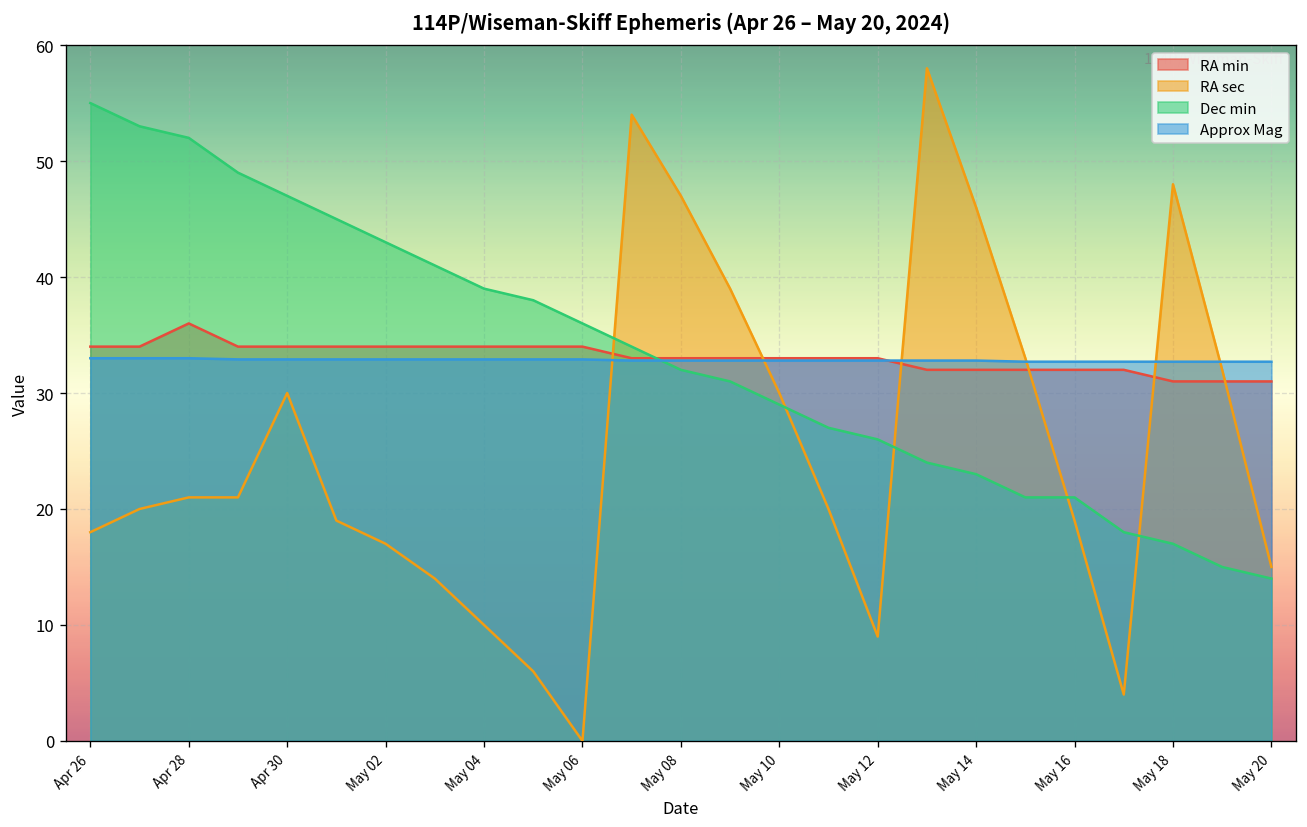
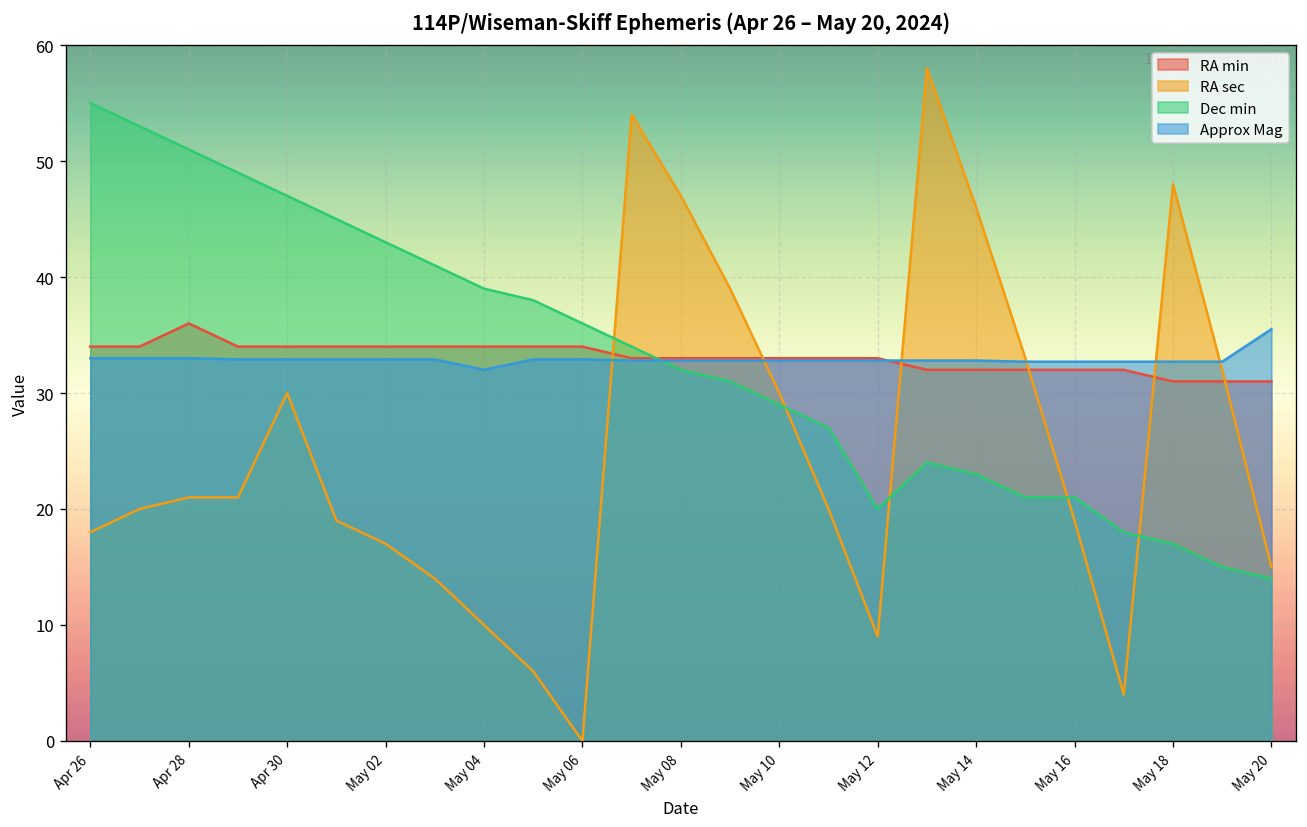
  {
    "RA min": {
      "Apr 26": 34,
      "Apr 28": 36,
      "Apr 30": 34,
      "May 02": 34,
      "May 04": 34,
      "May 06": 34,
      "May 14": 32,
      "May 16": 32,
      "May 18": 31,
      "May 20": 31
    },
    "RA sec": {
      "Apr 26": 18,
      "Apr 28": 21,
      "Apr 30": 30,
      "May 02": 17,
      "May 04": 10,
      "May 06": 0,
      "May 08": 47,
      "May 10": 30,
      "May 12": 9,
      "May 14": 46,
      "May 16": 19,
      "May 18": 48,
      "May 20": 15
    },
    "Dec min": {
      "Apr 26": 55,
-     "Apr 28": 52,
+     "Apr 28": 51,
      "Apr 30": 47,
      "May 02": 43,
      "May 04": 39,
      "May 06": 36,
      "May 08": 32,
      "May 10": 29,
-     "May 12": 26,
+     "May 12": 20,
      "May 14": 23,
      "May 16": 21,
      "May 18": 17,
      "May 20": 14
    },
    "Approx Mag": {
      "Apr 26": 33,
      "Apr 28": 33,
      "Apr 30": 33,
      "May 02": 33,
-     "May 04": 33,
+     "May 04": 32,
      "May 06": 33,
      "May 14": 33,
      "May 16": 33,
      "May 18": 33,
-     "May 20": 33
+     "May 20": 36
    }
  }
